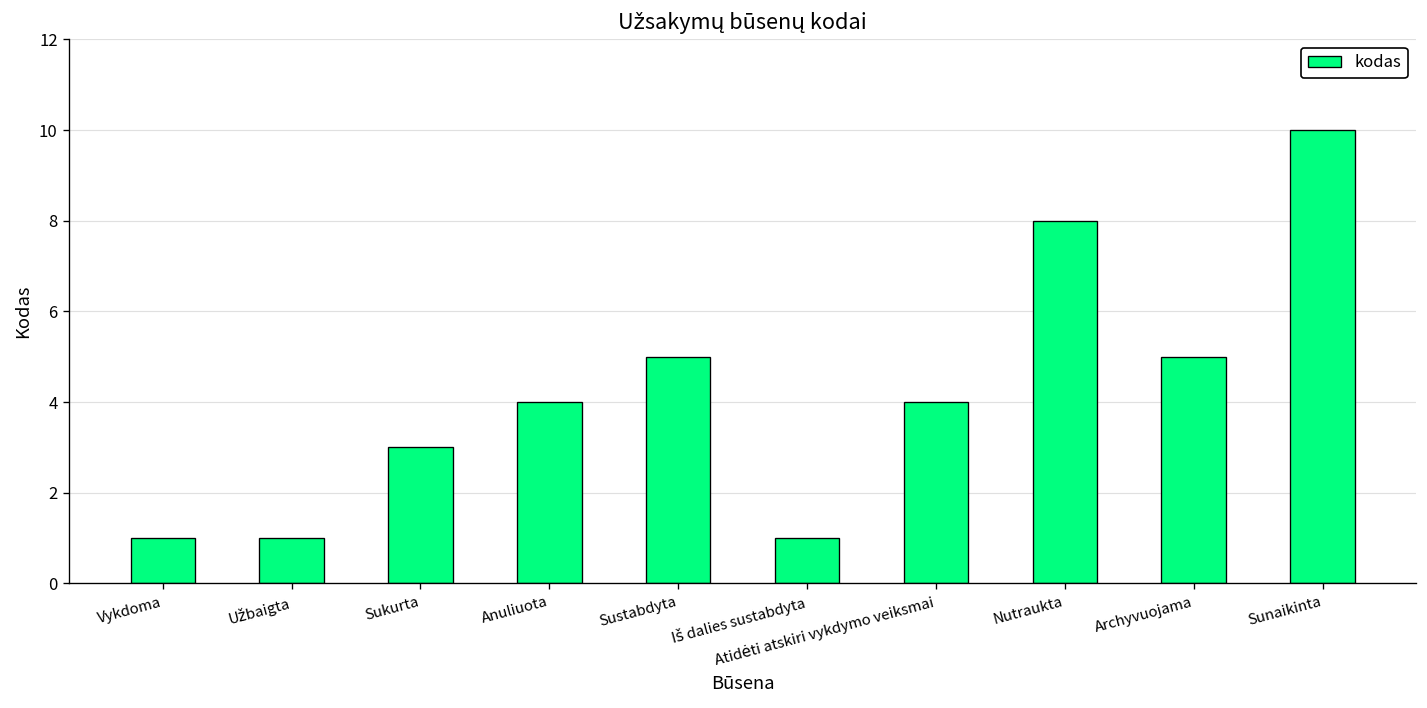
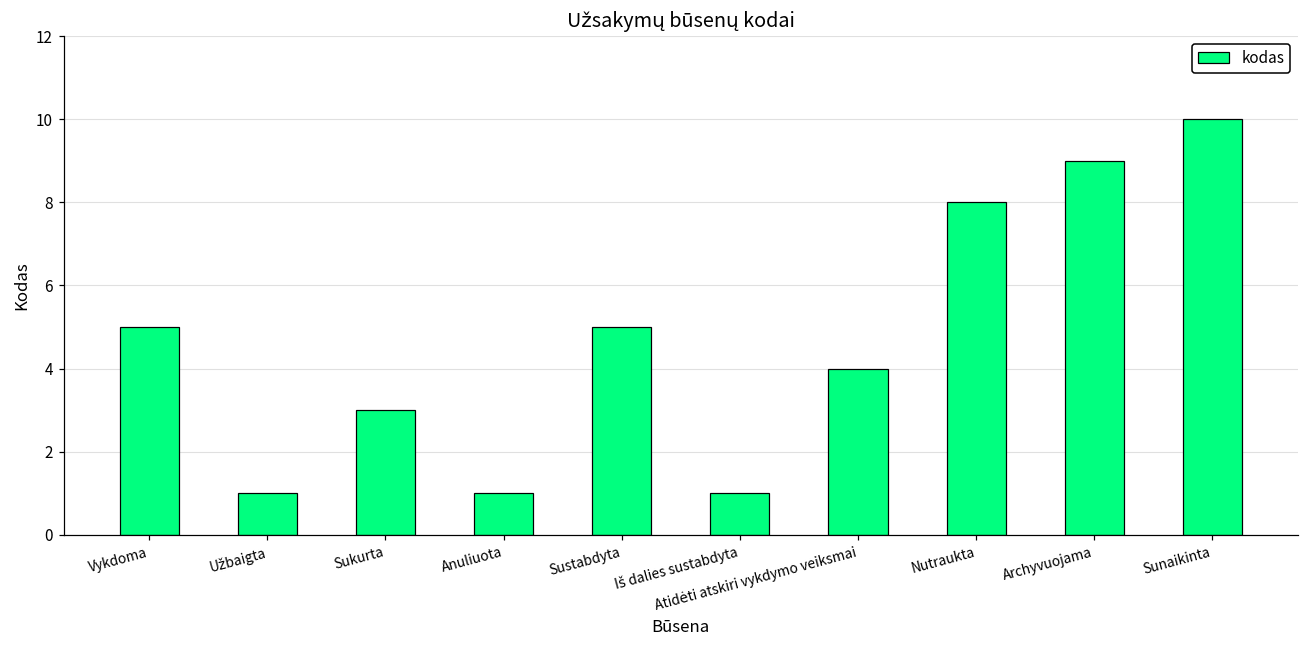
  {
-   "Vykdoma": 1,
+   "Vykdoma": 5,
    "Užbaigta": 1,
    "Sukurta": 3,
-   "Anuliuota": 4,
+   "Anuliuota": 1,
    "Sustabdyta": 5,
    "Iš dalies sustabdyta": 1,
    "Atidėti atskiri vykdymo veiksmai": 4,
    "Nutraukta": 8,
-   "Archyvuojama": 5,
+   "Archyvuojama": 9,
    "Sunaikinta": 10
  }
